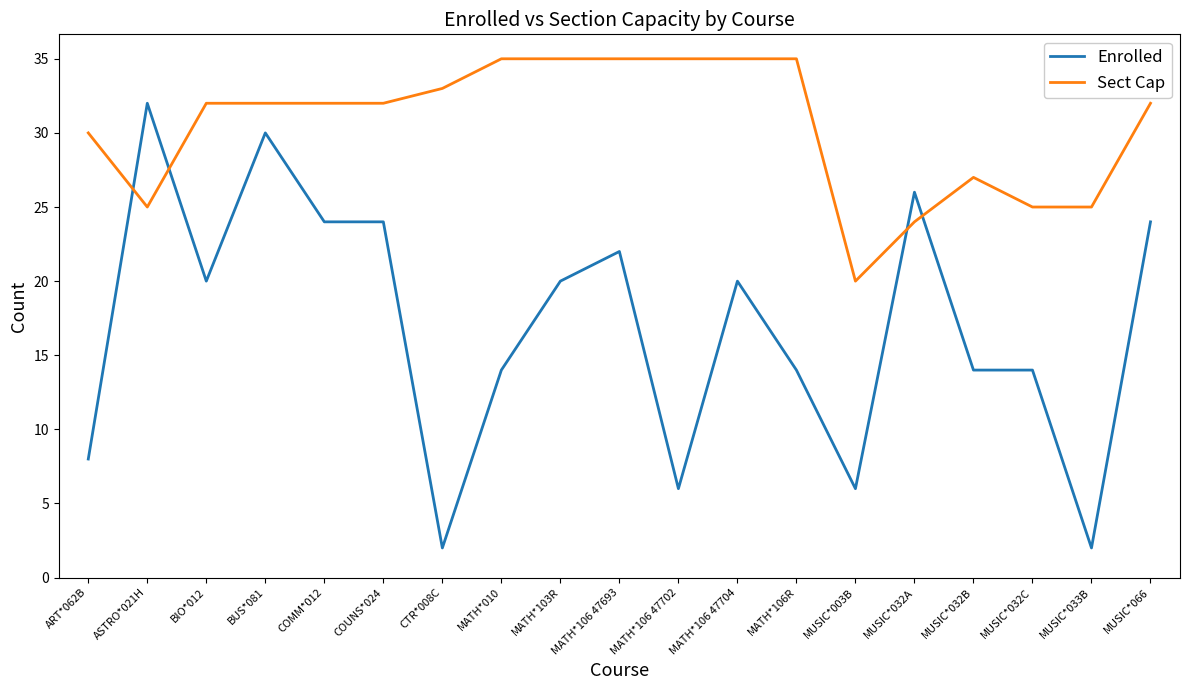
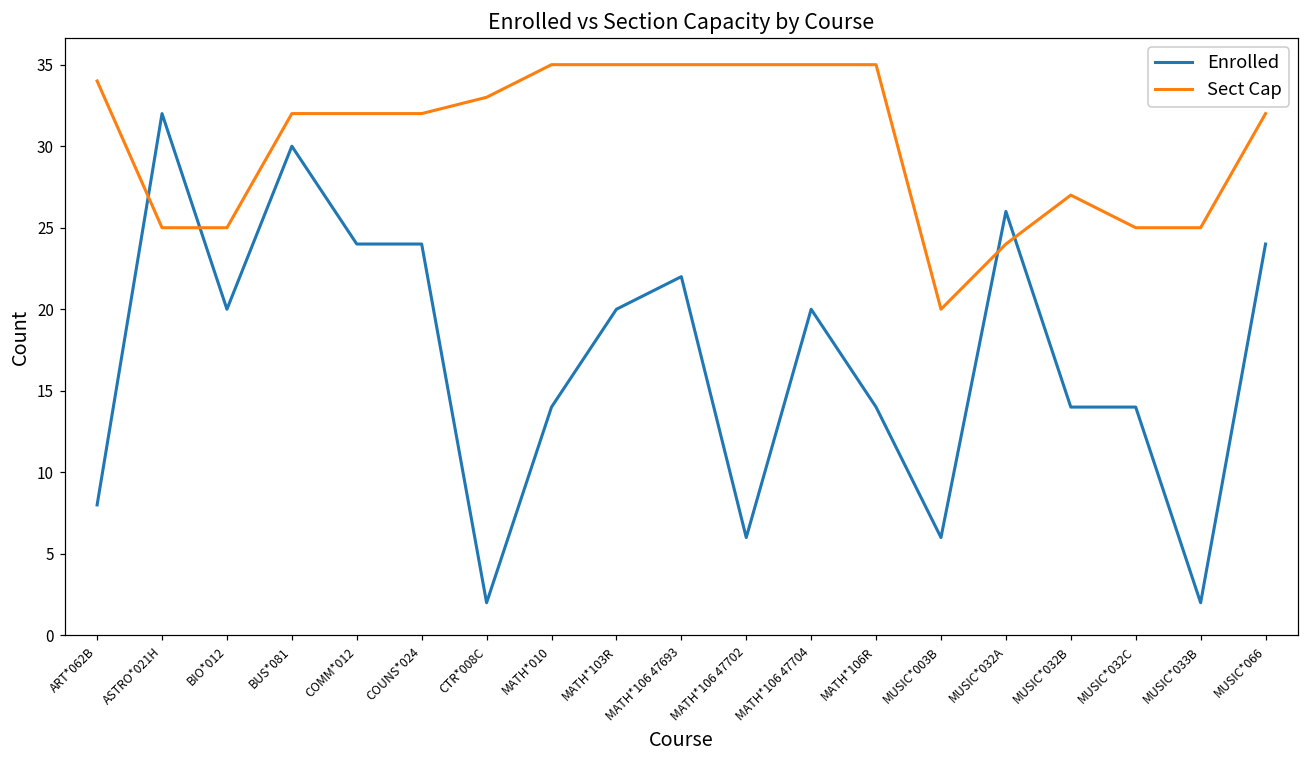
  {
    "Enrolled": {
      "ART*062B": 8,
      "ASTRO*021H": 32,
      "BIO*012": 20,
      "BUS*081": 30,
      "COMM*012": 24,
      "COUNS*024": 24,
      "CTR*008C": 2,
      "MATH*010": 14,
      "MATH*103R": 20,
      "MATH*106 47693": 22,
      "MATH*106 47702": 6,
      "MATH*106 47704": 20,
      "MATH*106R": 14,
      "MUSIC*003B": 6,
      "MUSIC*032A": 26,
      "MUSIC*032B": 14,
      "MUSIC*032C": 14,
      "MUSIC*033B": 2,
      "MUSIC*066": 24
    },
    "Sect Cap": {
-     "ART*062B": 30,
+     "ART*062B": 34,
      "ASTRO*021H": 25,
-     "BIO*012": 32,
+     "BIO*012": 25,
      "BUS*081": 32,
      "COMM*012": 32,
      "COUNS*024": 32,
      "CTR*008C": 33,
      "MATH*010": 35,
      "MATH*103R": 35,
      "MATH*106 47693": 35,
      "MATH*106 47702": 35,
      "MATH*106 47704": 35,
      "MATH*106R": 35,
      "MUSIC*003B": 20,
      "MUSIC*032A": 24,
      "MUSIC*032B": 27,
      "MUSIC*032C": 25,
      "MUSIC*033B": 25,
      "MUSIC*066": 32
    }
  }
